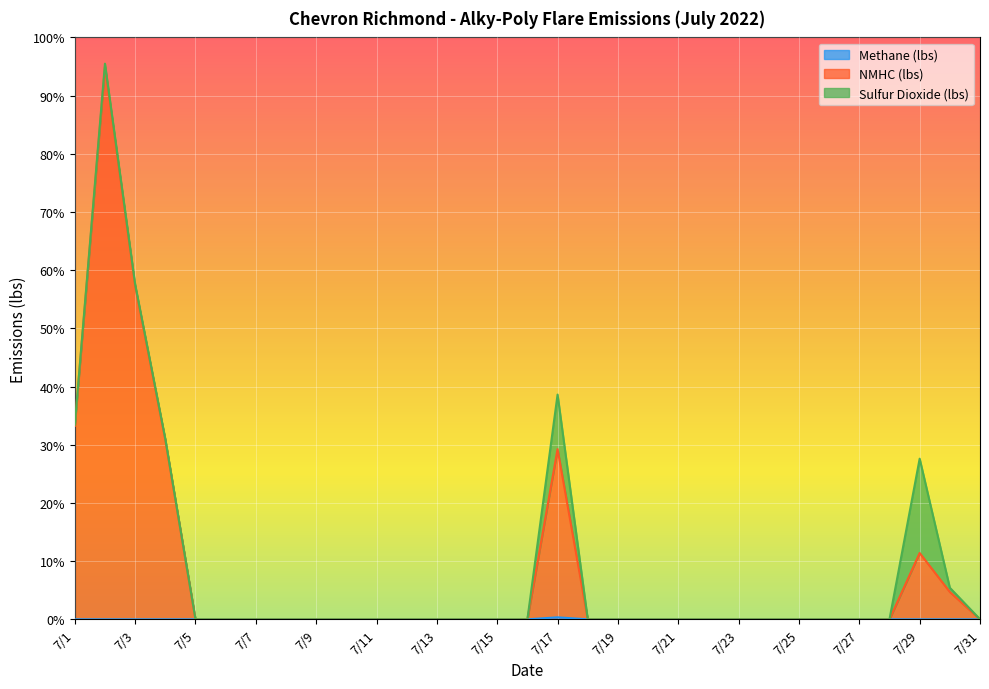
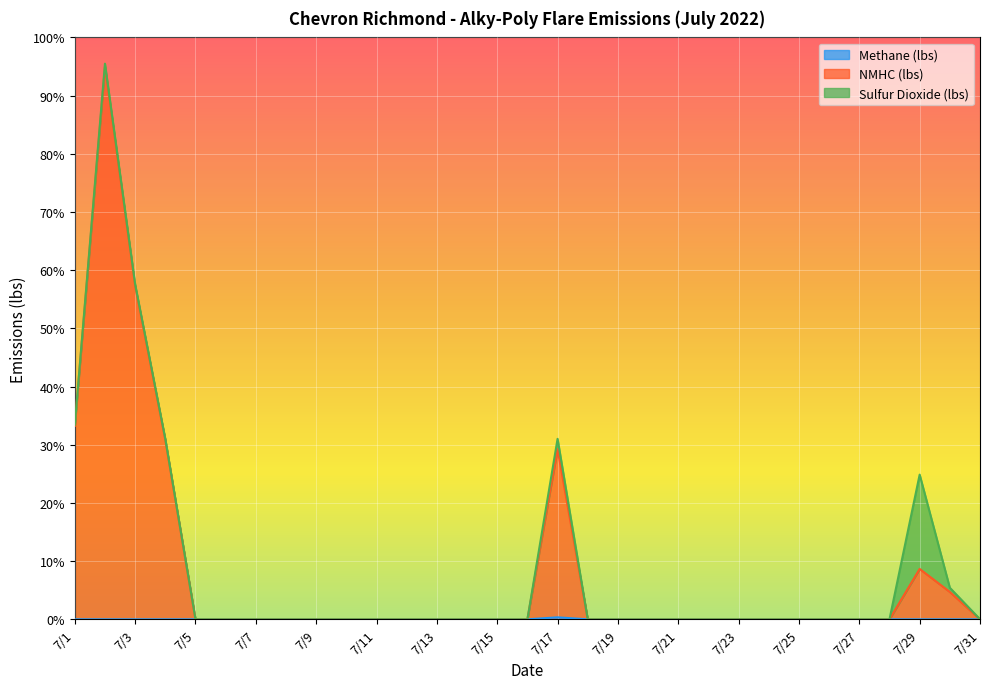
  {
    "Methane (lbs)": {
      "7/1": "0%",
      "7/3": "0%",
      "7/17": "0%",
      "7/29": "0%"
    },
    "NMHC (lbs)": {
      "7/17": "29%",
-     "7/29": "11%"
+     "7/29": "9%"
    },
    "Sulfur Dioxide (lbs)": {
-     "7/17": "9%",
+     "7/17": "2%",
      "7/29": "16%"
    }
  }
